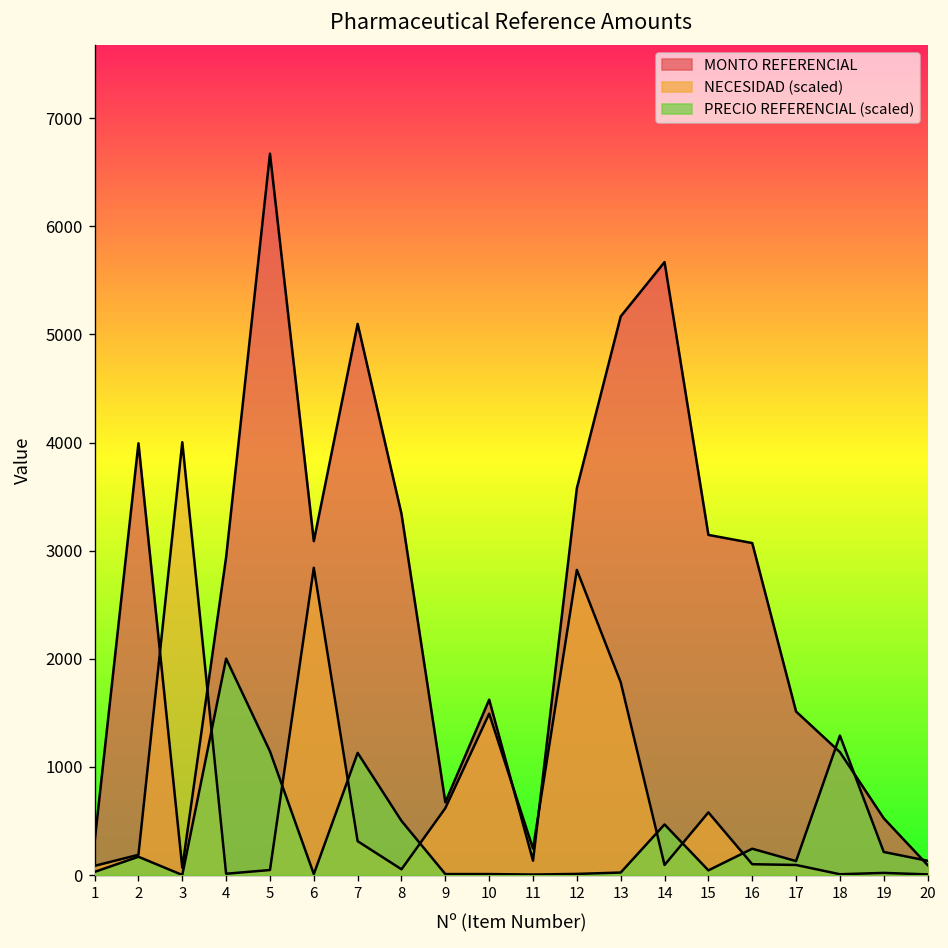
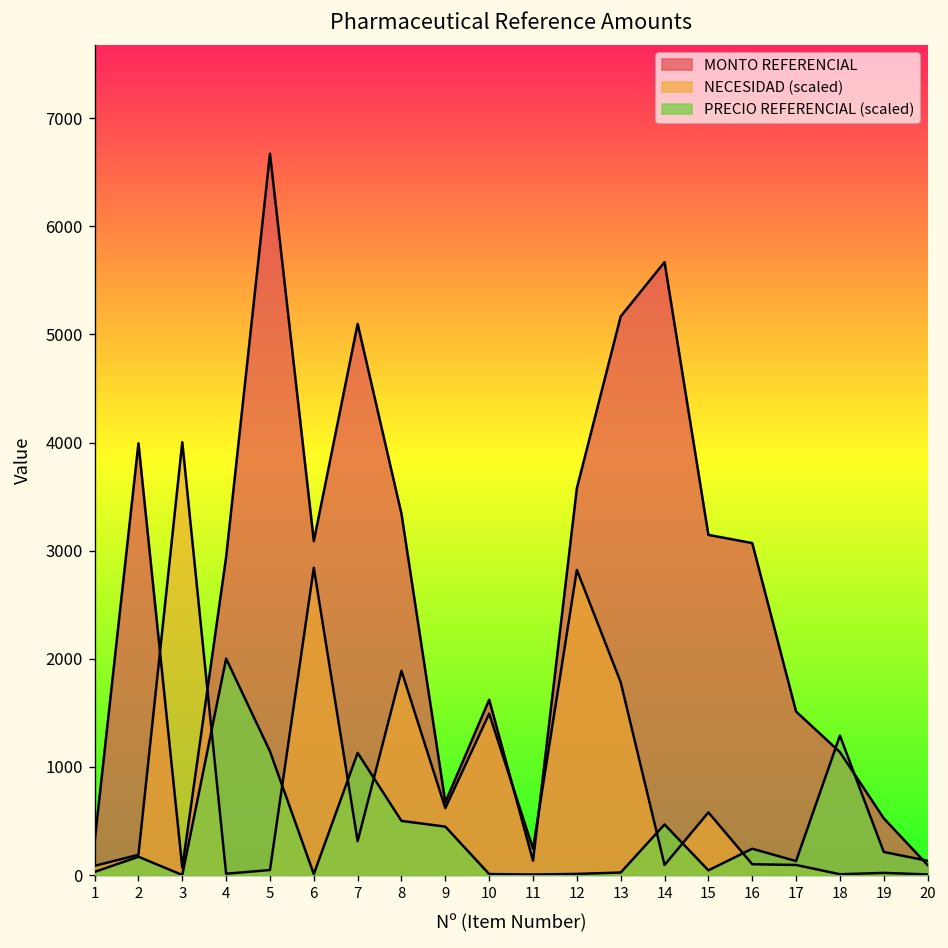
  {
    "MONTO REFERENCIAL": {
      "1": 300,
      "2": 4000,
      "3": 100,
      "4": 2900,
      "5": 6700,
      "6": 3100,
      "7": 5100,
      "8": 3300,
      "9": 700,
      "10": 1600,
      "11": 100,
      "12": 3600,
      "13": 5200,
      "14": 5700,
      "15": 3100,
      "16": 3100,
      "17": 1500,
      "18": 1100,
      "19": 500,
      "20": 100
    },
    "NECESIDAD (scaled)": {
      "1": 100,
      "3": 4000,
      "4": 0,
      "5": 0,
      "6": 2800,
      "7": 300,
-     "8": 100,
+     "8": 1900,
      "9": 600,
      "10": 1500,
      "11": 200,
      "12": 2800,
      "13": 1800,
      "14": 100,
      "15": 600,
      "16": 100,
      "17": 100,
      "18": 0,
      "19": 0,
      "20": 0
    },
    "PRECIO REFERENCIAL (scaled)": {
      "1": 0,
      "3": 0,
      "4": 2000,
      "5": 1100,
      "6": 0,
      "7": 1100,
      "8": 500,
-     "9": 0,
+     "9": 400,
      "10": 0,
      "11": 0,
      "12": 0,
      "13": 0,
      "14": 500,
      "15": 0,
      "16": 200,
      "17": 100,
      "18": 1300,
      "19": 200,
      "20": 100
    }
  }
